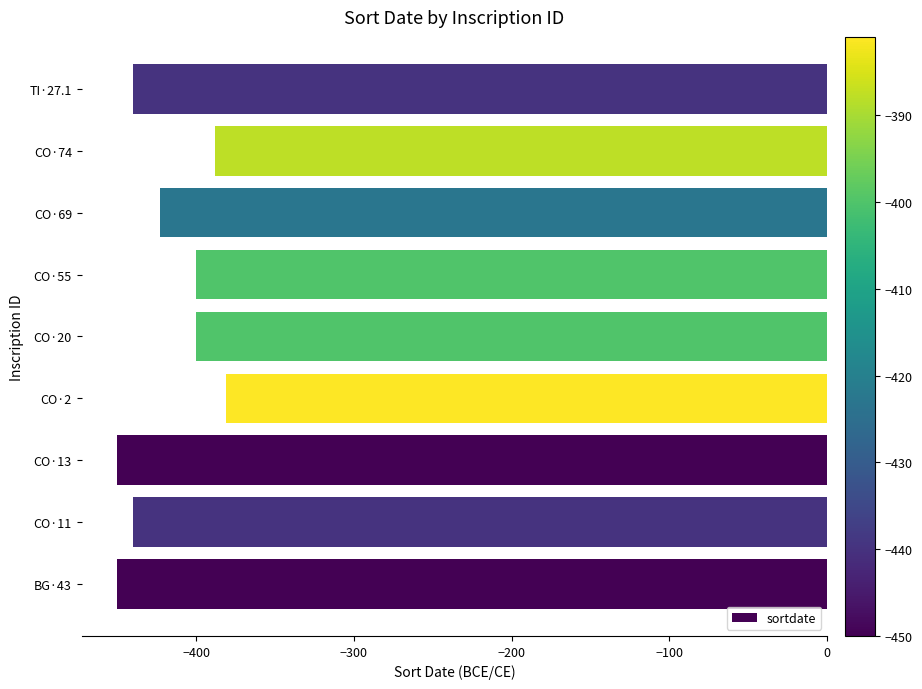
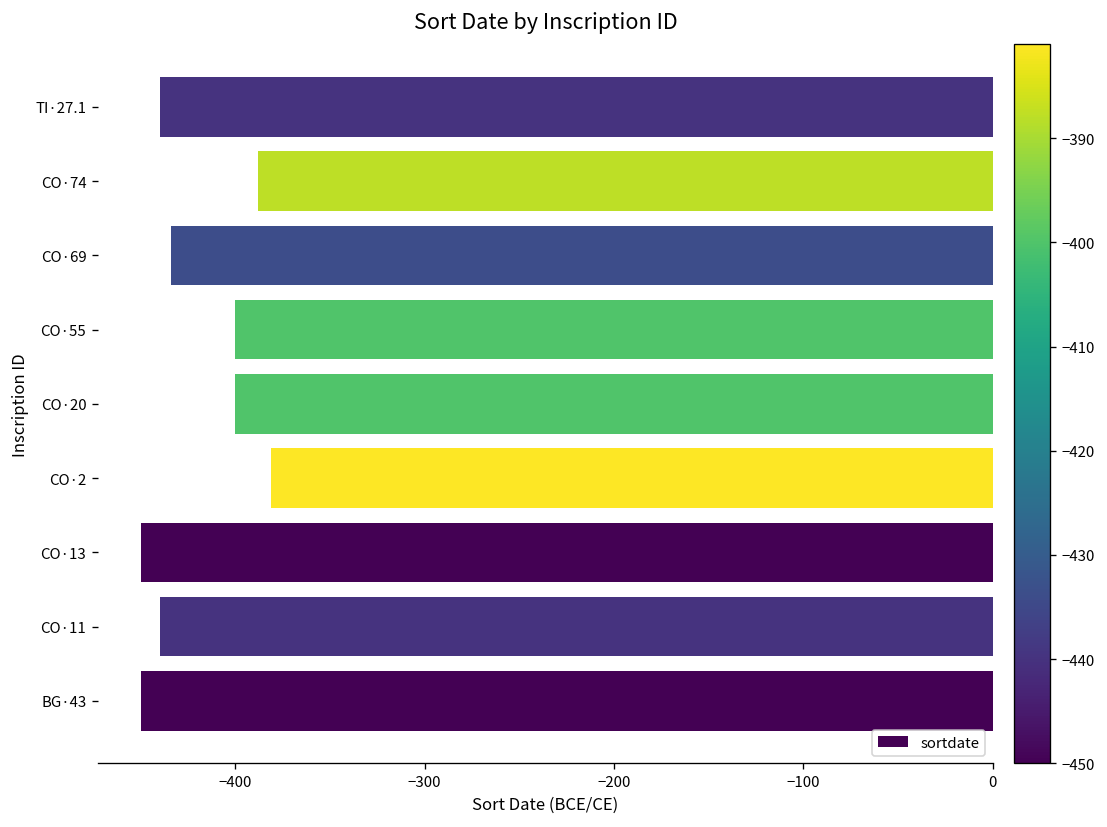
  {
    "TI·27.1": -440,
    "CO·74": -388,
-   "CO·69": -423,
+   "CO·69": -434,
    "CO·55": -400,
    "CO·20": -400,
    "CO·2": -381,
    "CO·13": -450,
    "CO·11": -440,
    "BG·43": -450
  }
